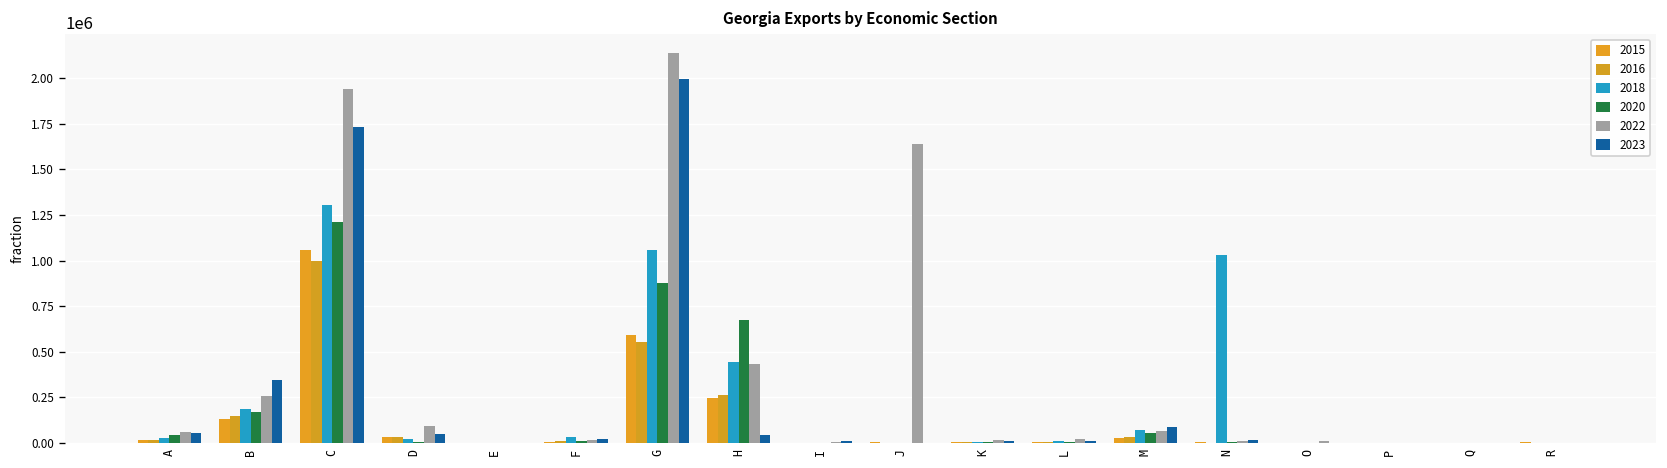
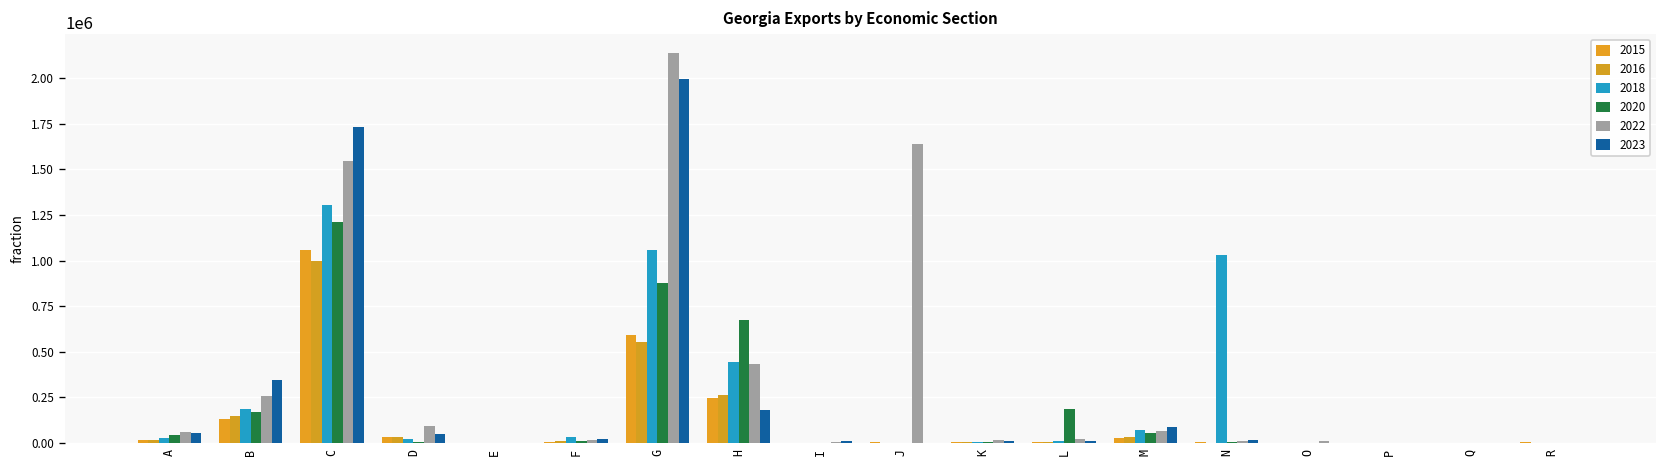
  {
    "2018": {
      "A": 30000,
      "B": 180000,
      "C": 1300000,
      "D": 20000,
      "F": 30000,
      "G": 1060000,
      "H": 450000,
      "M": 70000,
      "N": 1030000
    },
    "2020": {
      "A": 40000,
      "B": 170000,
      "C": 1210000,
      "G": 870000,
      "H": 680000,
-     "L": 0,
+     "L": 180000,
      "M": 50000
    },
    "2022": {
      "A": 60000,
      "B": 260000,
-     "C": 1940000,
+     "C": 1550000,
      "D": 100000,
      "F": 20000,
      "G": 2130000,
      "H": 430000,
      "J": 1640000,
      "K": 20000,
      "L": 20000,
      "M": 70000
    },
    "2023": {
      "A": 60000,
      "B": 340000,
      "C": 1730000,
      "D": 50000,
      "F": 20000,
      "G": 1990000,
-     "H": 40000,
+     "H": 180000,
      "M": 90000
    }
  }
